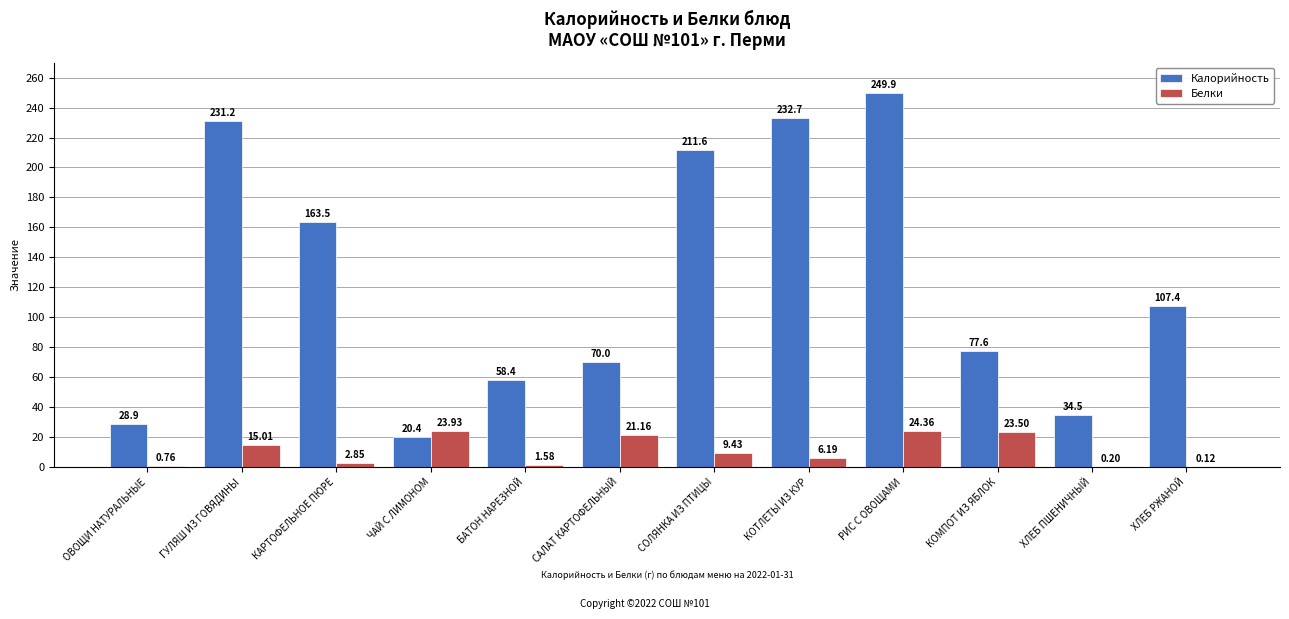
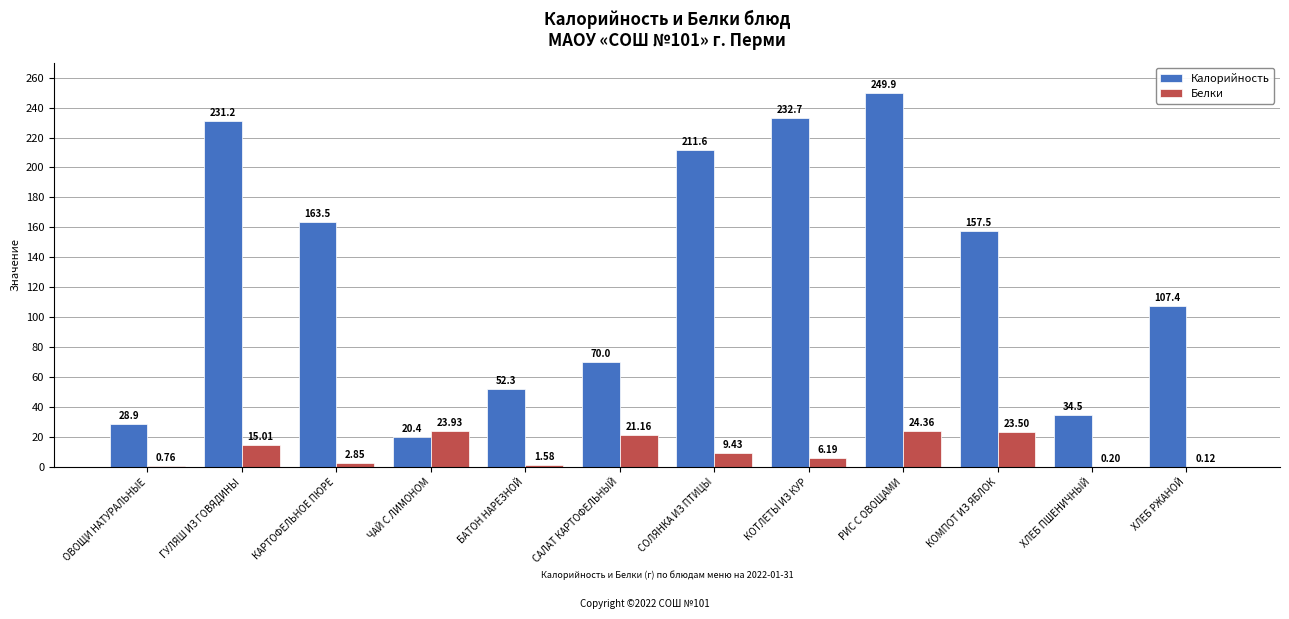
  {
    "Калорийность": {
      "ОВОЩИ НАТУРАЛЬНЫЕ": 28.9,
      "ГУЛЯШ ИЗ ГОВЯДИНЫ": 231.2,
      "КАРТОФЕЛЬНОЕ ПЮРЕ": 163.5,
      "ЧАЙ С ЛИМОНОМ": 20.4,
-     "БАТОН НАРЕЗНОЙ": 58.4,
+     "БАТОН НАРЕЗНОЙ": 52.3,
      "САЛАТ КАРТОФЕЛЬНЫЙ": 70.0,
      "СОЛЯНКА ИЗ ПТИЦЫ": 211.6,
      "КОТЛЕТЫ ИЗ КУР": 232.7,
      "РИС С ОВОЩАМИ": 249.9,
-     "КОМПОТ ИЗ ЯБЛОК": 77.6,
+     "КОМПОТ ИЗ ЯБЛОК": 157.5,
      "ХЛЕБ ПШЕНИЧНЫЙ": 34.5,
      "ХЛЕБ РЖАНОЙ": 107.4
    },
    "Белки": {
      "ОВОЩИ НАТУРАЛЬНЫЕ": 0.76,
      "ГУЛЯШ ИЗ ГОВЯДИНЫ": 15.01,
      "КАРТОФЕЛЬНОЕ ПЮРЕ": 2.85,
      "ЧАЙ С ЛИМОНОМ": 23.93,
      "БАТОН НАРЕЗНОЙ": 1.58,
      "САЛАТ КАРТОФЕЛЬНЫЙ": 21.16,
      "СОЛЯНКА ИЗ ПТИЦЫ": 9.43,
      "КОТЛЕТЫ ИЗ КУР": 6.19,
      "РИС С ОВОЩАМИ": 24.36,
      "КОМПОТ ИЗ ЯБЛОК": 23.50,
      "ХЛЕБ ПШЕНИЧНЫЙ": 0.20,
      "ХЛЕБ РЖАНОЙ": 0.12
    }
  }
